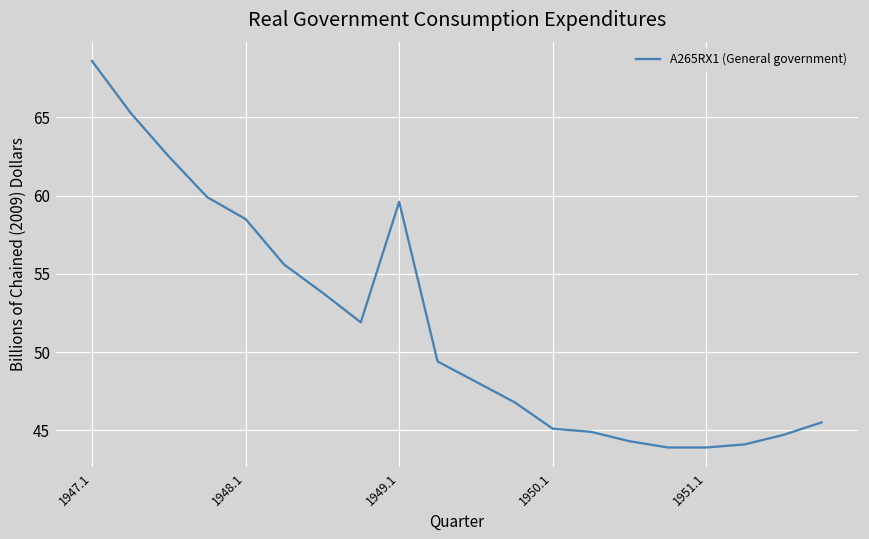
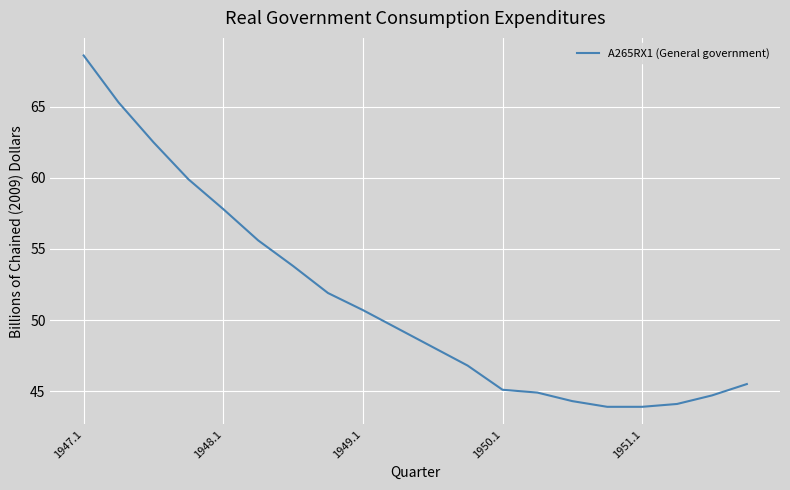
  {
    "1947.1": 68.6,
-   "1948.1": 58.5,
-   "1949.1": 59.6,
+   "1948.1": 57.8,
+   "1949.1": 50.7,
    "1950.1": 45.1,
    "1951.1": 43.9
  }
